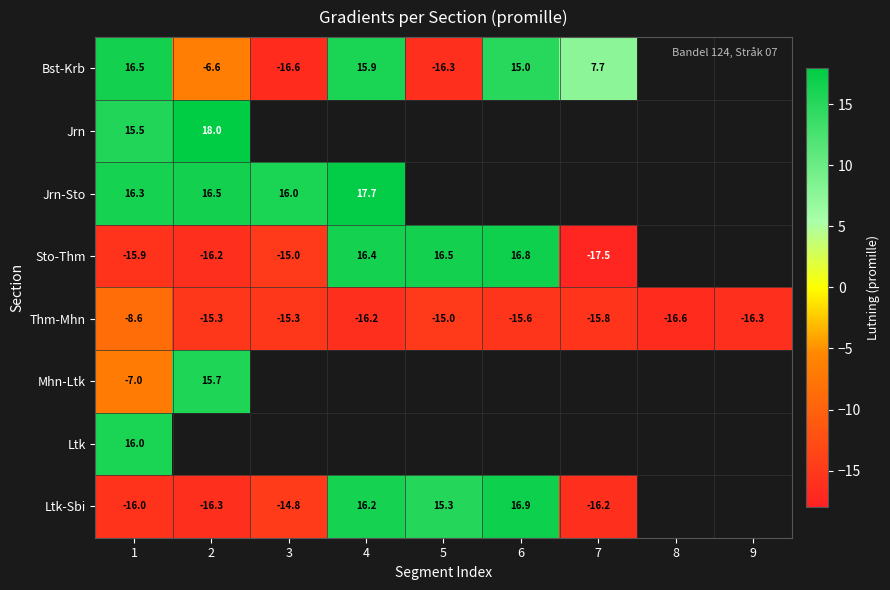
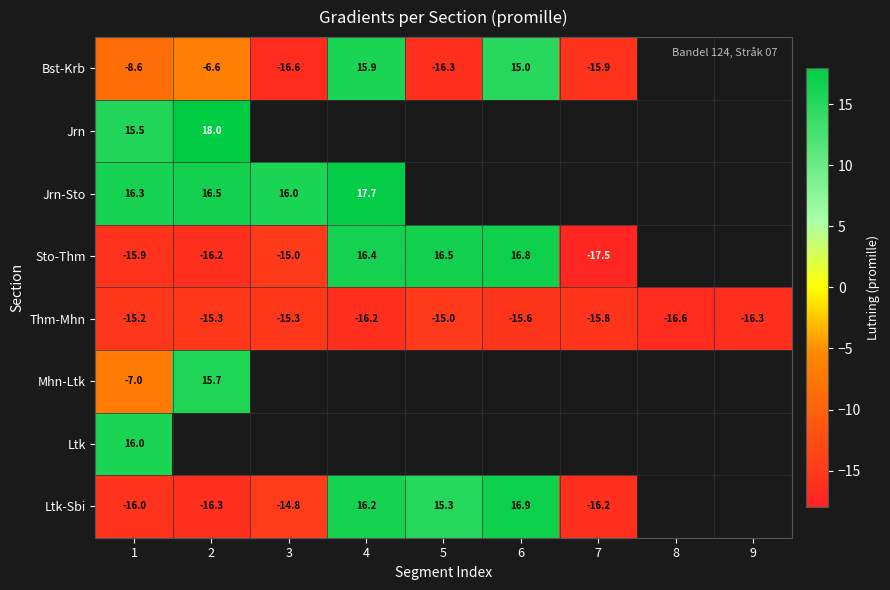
  {
    "Bst-Krb": {
-     "1": 16.5,
+     "1": -8.6,
      "2": -6.6,
      "3": -16.6,
      "4": 15.9,
      "5": -16.3,
      "6": 15.0,
-     "7": 7.7
+     "7": -15.9
    },
    "Jrn": {
      "1": 15.5,
      "2": 18.0
    },
    "Jrn-Sto": {
      "1": 16.3,
      "2": 16.5,
      "3": 16.0,
      "4": 17.7
    },
    "Sto-Thm": {
      "1": -15.9,
      "2": -16.2,
      "3": -15.0,
      "4": 16.4,
      "5": 16.5,
      "6": 16.8,
      "7": -17.5
    },
    "Thm-Mhn": {
-     "1": -8.6,
+     "1": -15.2,
      "2": -15.3,
      "3": -15.3,
      "4": -16.2,
      "5": -15.0,
      "6": -15.6,
      "7": -15.8,
      "8": -16.6,
      "9": -16.3
    },
    "Mhn-Ltk": {
      "1": -7.0,
      "2": 15.7
    },
    "Ltk": {
      "1": 16.0
    },
    "Ltk-Sbi": {
      "1": -16.0,
      "2": -16.3,
      "3": -14.8,
      "4": 16.2,
      "5": 15.3,
      "6": 16.9,
      "7": -16.2
    }
  }
